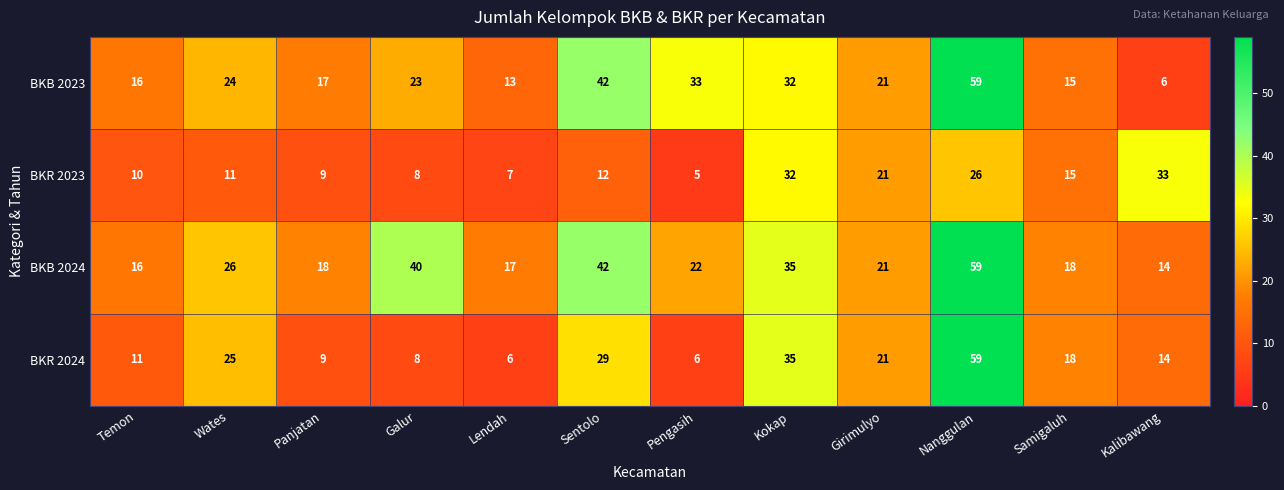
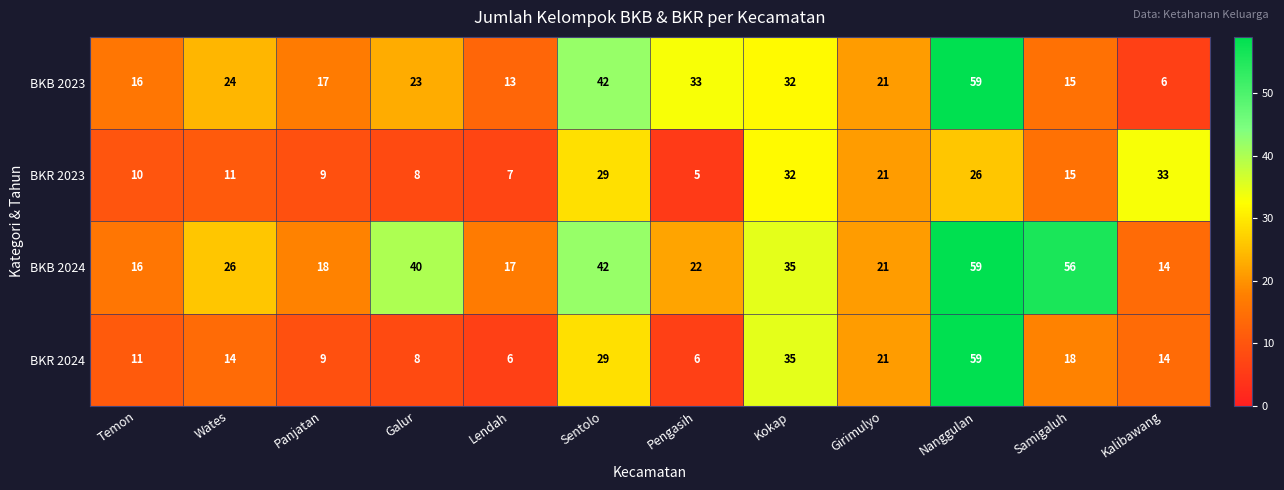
  {
    "BKB 2023": {
      "Temon": 16,
      "Wates": 24,
      "Panjatan": 17,
      "Galur": 23,
      "Lendah": 13,
      "Sentolo": 42,
      "Pengasih": 33,
      "Kokap": 32,
      "Girimulyo": 21,
      "Nanggulan": 59,
      "Samigaluh": 15,
      "Kalibawang": 6
    },
    "BKR 2023": {
      "Temon": 10,
      "Wates": 11,
      "Panjatan": 9,
      "Galur": 8,
      "Lendah": 7,
-     "Sentolo": 12,
+     "Sentolo": 29,
      "Pengasih": 5,
      "Kokap": 32,
      "Girimulyo": 21,
      "Nanggulan": 26,
      "Samigaluh": 15,
      "Kalibawang": 33
    },
    "BKB 2024": {
      "Temon": 16,
      "Wates": 26,
      "Panjatan": 18,
      "Galur": 40,
      "Lendah": 17,
      "Sentolo": 42,
      "Pengasih": 22,
      "Kokap": 35,
      "Girimulyo": 21,
      "Nanggulan": 59,
-     "Samigaluh": 18,
+     "Samigaluh": 56,
      "Kalibawang": 14
    },
    "BKR 2024": {
      "Temon": 11,
-     "Wates": 25,
+     "Wates": 14,
      "Panjatan": 9,
      "Galur": 8,
      "Lendah": 6,
      "Sentolo": 29,
      "Pengasih": 6,
      "Kokap": 35,
      "Girimulyo": 21,
      "Nanggulan": 59,
      "Samigaluh": 18,
      "Kalibawang": 14
    }
  }
